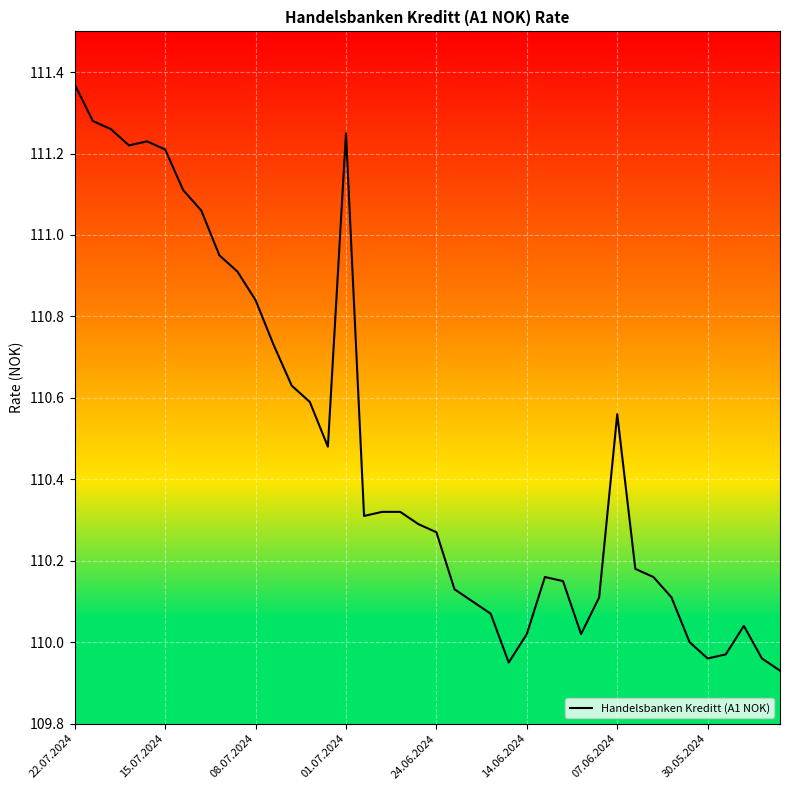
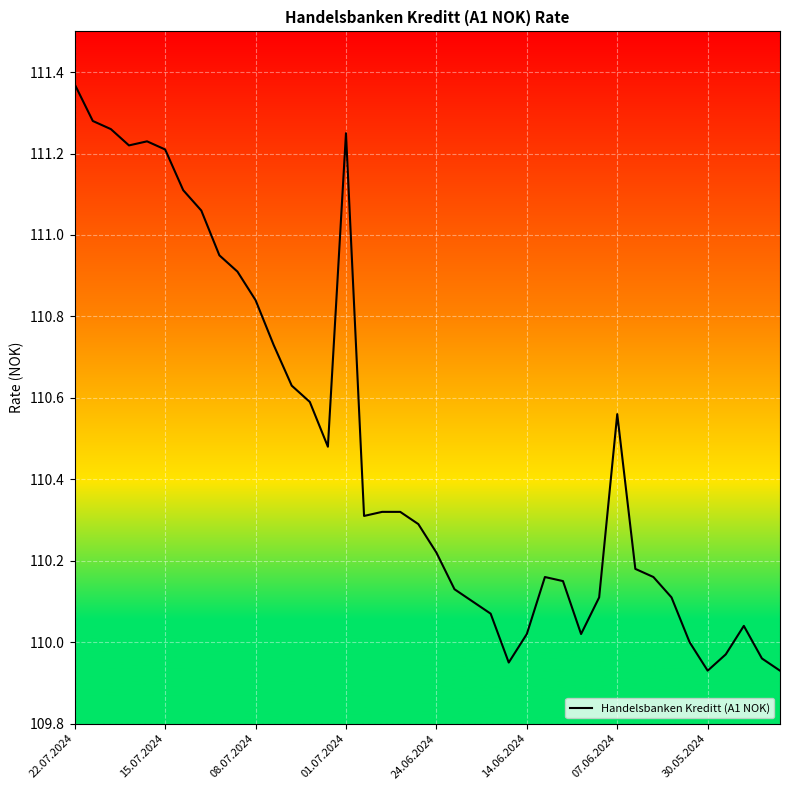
  {
    "22.07.2024": 111.37,
    "15.07.2024": 111.21,
    "08.07.2024": 110.84,
    "01.07.2024": 111.25,
-   "24.06.2024": 110.27,
+   "24.06.2024": 110.22,
    "14.06.2024": 110.02,
    "07.06.2024": 110.56,
-   "30.05.2024": 109.96
+   "30.05.2024": 109.93
  }
